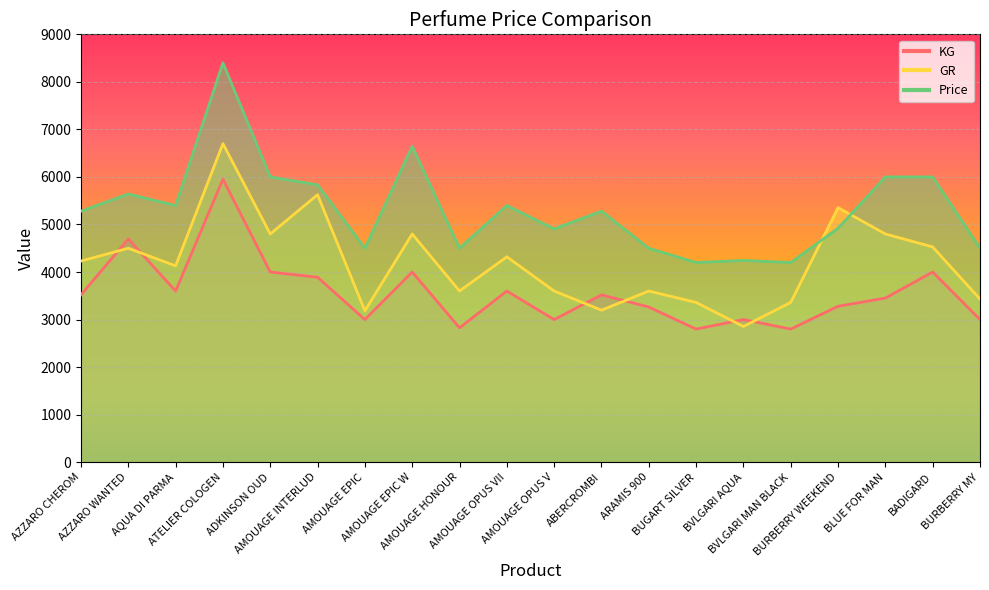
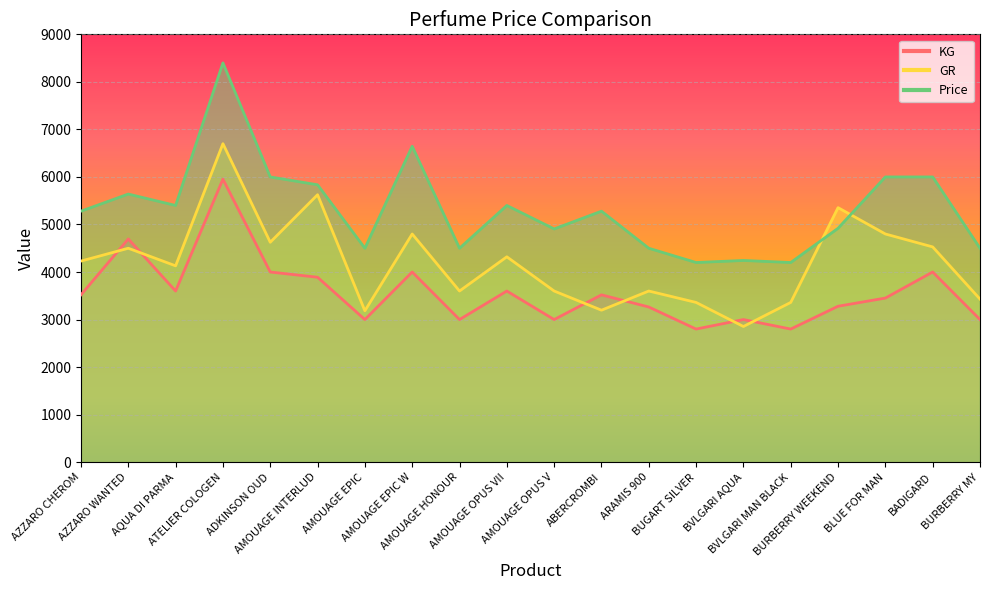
  {
    "KG": {
      "AZZARO CHEROM": 3500,
      "AZZARO WANTED": 4700,
      "AQUA DI PARMA": 3600,
      "ATELIER COLOGEN": 6000,
      "ADKINSON OUD": 4000,
      "AMOUAGE INTERLUD": 3900,
      "AMOUAGE EPIC": 3000,
      "AMOUAGE EPIC W": 4000,
-     "AMOUAGE HONOUR": 2800,
+     "AMOUAGE HONOUR": 3000,
      "AMOUAGE OPUS VII": 3600,
      "AMOUAGE OPUS V": 3000,
      "ABERCROMBI": 3500,
      "ARAMIS 900": 3300,
      "BUGART SILVER": 2800,
      "BVLGARI AQUA": 3000,
      "BVLGARI MAN BLACK": 2800,
      "BURBERRY WEEKEND": 3300,
      "BLUE FOR MAN": 3500,
      "BADIGARD": 4000,
      "BURBERRY MY": 3000
    },
    "GR": {
      "AZZARO CHEROM": 4200,
      "AZZARO WANTED": 4500,
      "AQUA DI PARMA": 4100,
      "ATELIER COLOGEN": 6700,
-     "ADKINSON OUD": 4800,
+     "ADKINSON OUD": 4600,
      "AMOUAGE INTERLUD": 5600,
      "AMOUAGE EPIC": 3200,
      "AMOUAGE EPIC W": 4800,
      "AMOUAGE HONOUR": 3600,
      "AMOUAGE OPUS VII": 4300,
      "AMOUAGE OPUS V": 3600,
      "ABERCROMBI": 3200,
      "ARAMIS 900": 3600,
      "BUGART SILVER": 3400,
      "BVLGARI AQUA": 2900,
      "BVLGARI MAN BLACK": 3400,
      "BURBERRY WEEKEND": 5400,
      "BLUE FOR MAN": 4800,
      "BADIGARD": 4500,
      "BURBERRY MY": 3400
    },
    "Price": {
      "AZZARO CHEROM": 5300,
      "AZZARO WANTED": 5600,
      "AQUA DI PARMA": 5400,
      "ATELIER COLOGEN": 8400,
      "ADKINSON OUD": 6000,
      "AMOUAGE INTERLUD": 5800,
      "AMOUAGE EPIC": 4500,
      "AMOUAGE EPIC W": 6600,
      "AMOUAGE HONOUR": 4500,
      "AMOUAGE OPUS VII": 5400,
      "AMOUAGE OPUS V": 4900,
      "ABERCROMBI": 5300,
      "ARAMIS 900": 4500,
      "BUGART SILVER": 4200,
      "BVLGARI AQUA": 4200,
      "BVLGARI MAN BLACK": 4200,
      "BURBERRY WEEKEND": 4900,
      "BLUE FOR MAN": 6000,
      "BADIGARD": 6000,
      "BURBERRY MY": 4500
    }
  }
